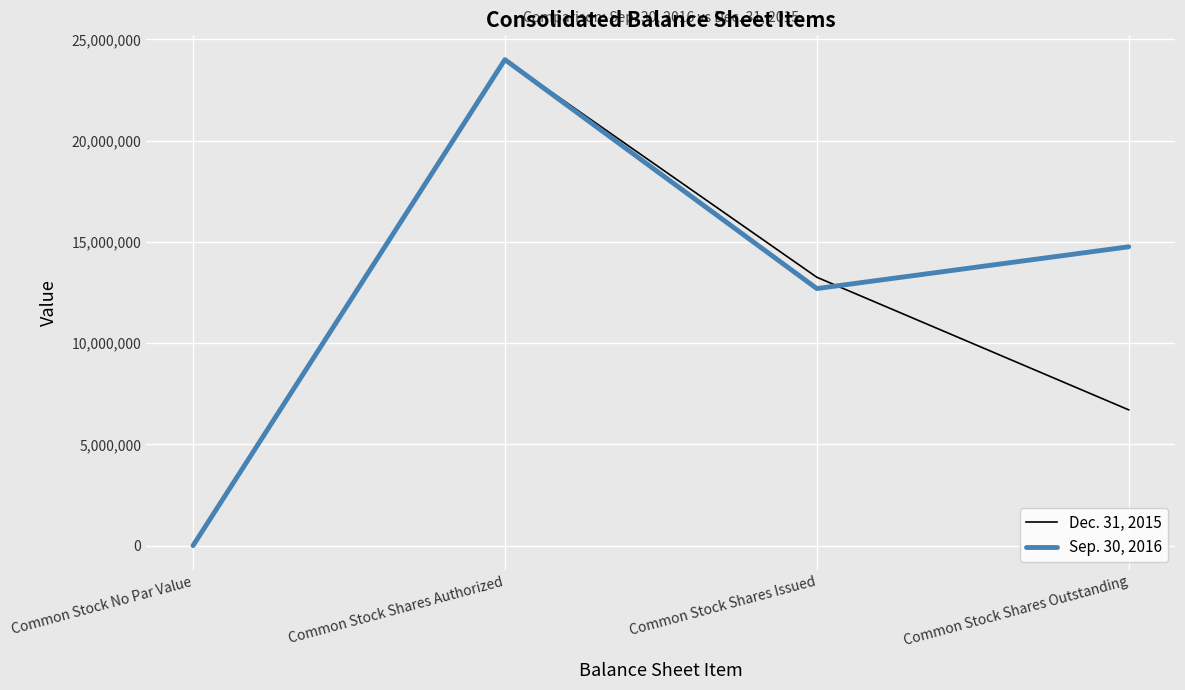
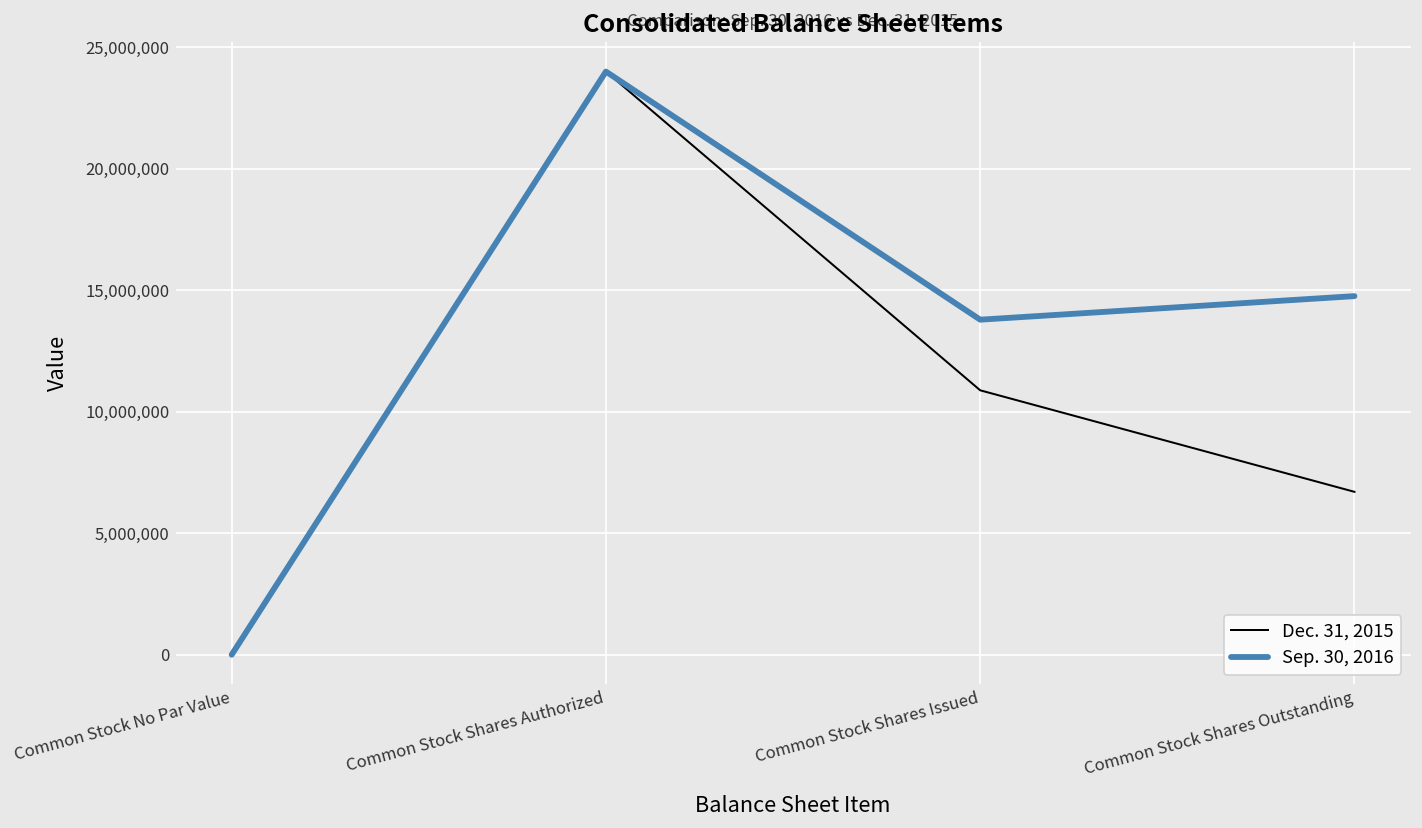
  {
    "Dec. 31, 2015": {
-     "Common Stock Shares Issued": "13,300,000",
+     "Common Stock Shares Issued": "10,900,000",
      "Common Stock Shares Outstanding": "6,700,000"
    },
    "Sep. 30, 2016": {
-     "Common Stock Shares Issued": "12,700,000",
+     "Common Stock Shares Issued": "13,800,000",
      "Common Stock Shares Outstanding": "14,800,000"
    }
  }
